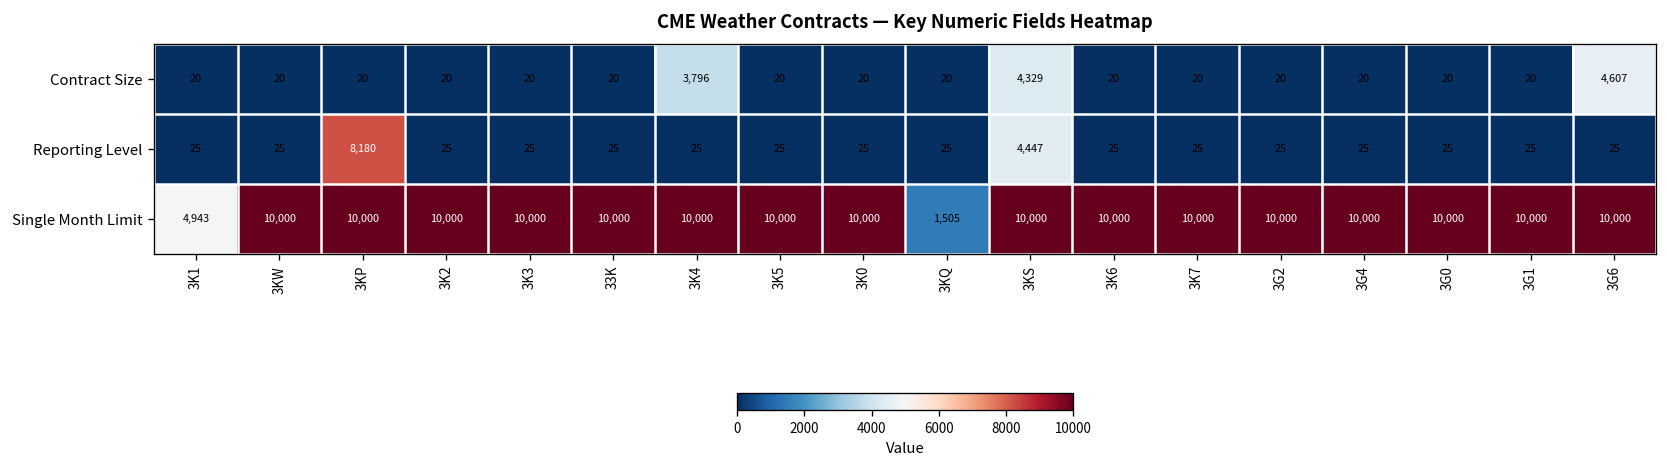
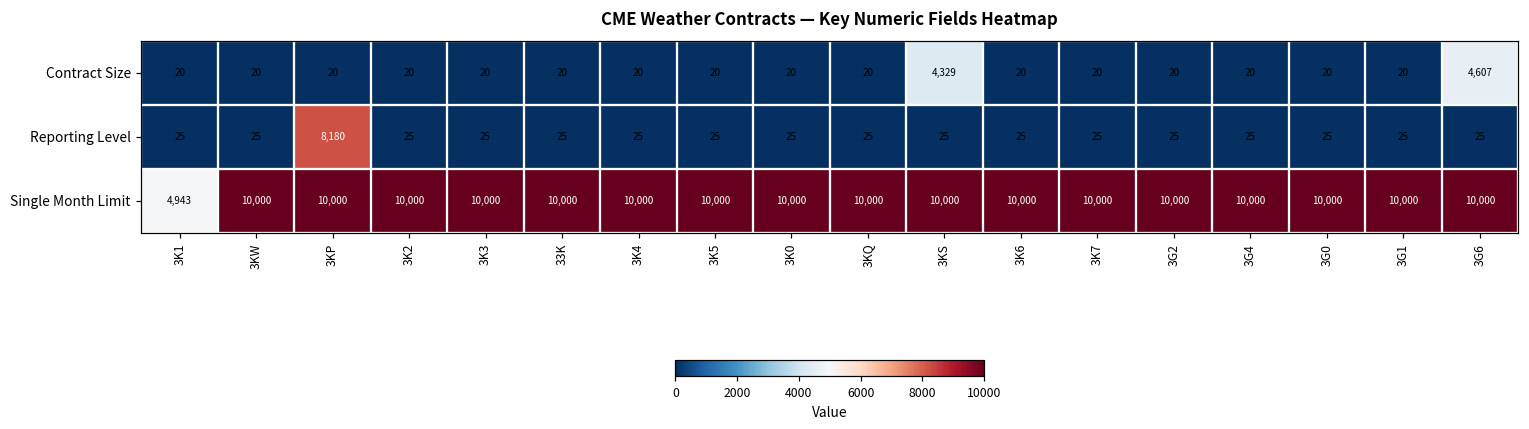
  {
    "Contract Size": {
      "3K1": "20",
      "3KW": "20",
      "3KP": "20",
      "3K2": "20",
      "3K3": "20",
      "33K": "20",
-     "3K4": "3,796",
+     "3K4": "20",
      "3K5": "20",
      "3K0": "20",
      "3KQ": "20",
      "3KS": "4,329",
      "3K6": "20",
      "3K7": "20",
      "3G2": "20",
      "3G4": "20",
      "3G0": "20",
      "3G1": "20",
      "3G6": "4,607"
    },
    "Reporting Level": {
      "3K1": "25",
      "3KW": "25",
      "3KP": "8,180",
      "3K2": "25",
      "3K3": "25",
      "33K": "25",
      "3K4": "25",
      "3K5": "25",
      "3K0": "25",
      "3KQ": "25",
-     "3KS": "4,447",
+     "3KS": "25",
      "3K6": "25",
      "3K7": "25",
      "3G2": "25",
      "3G4": "25",
      "3G0": "25",
      "3G1": "25",
      "3G6": "25"
    },
    "Single Month Limit": {
      "3K1": "4,943",
      "3KW": "10,000",
      "3KP": "10,000",
      "3K2": "10,000",
      "3K3": "10,000",
      "33K": "10,000",
      "3K4": "10,000",
      "3K5": "10,000",
      "3K0": "10,000",
-     "3KQ": "1,505",
+     "3KQ": "10,000",
      "3KS": "10,000",
      "3K6": "10,000",
      "3K7": "10,000",
      "3G2": "10,000",
      "3G4": "10,000",
      "3G0": "10,000",
      "3G1": "10,000",
      "3G6": "10,000"
    }
  }
